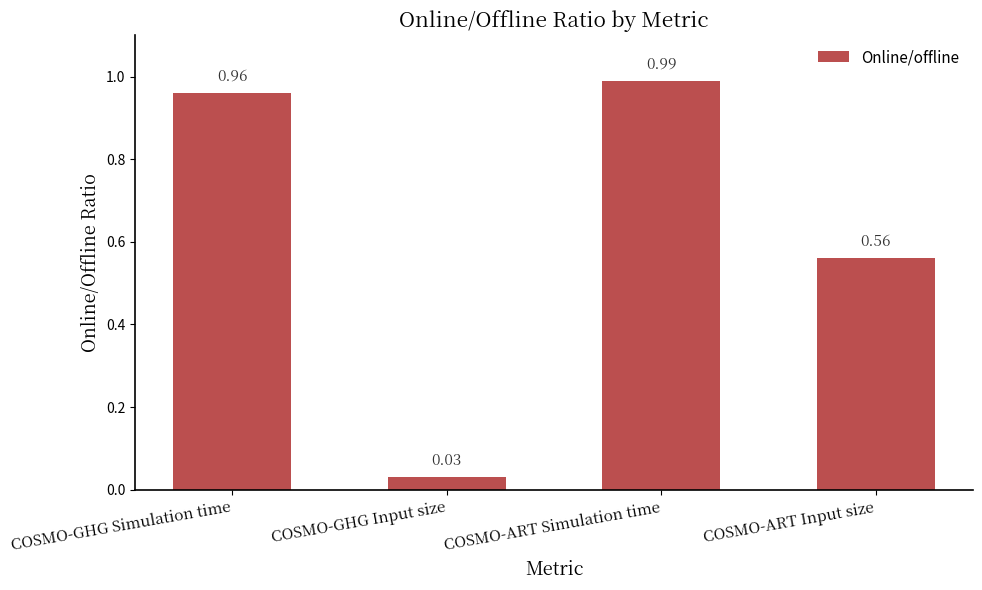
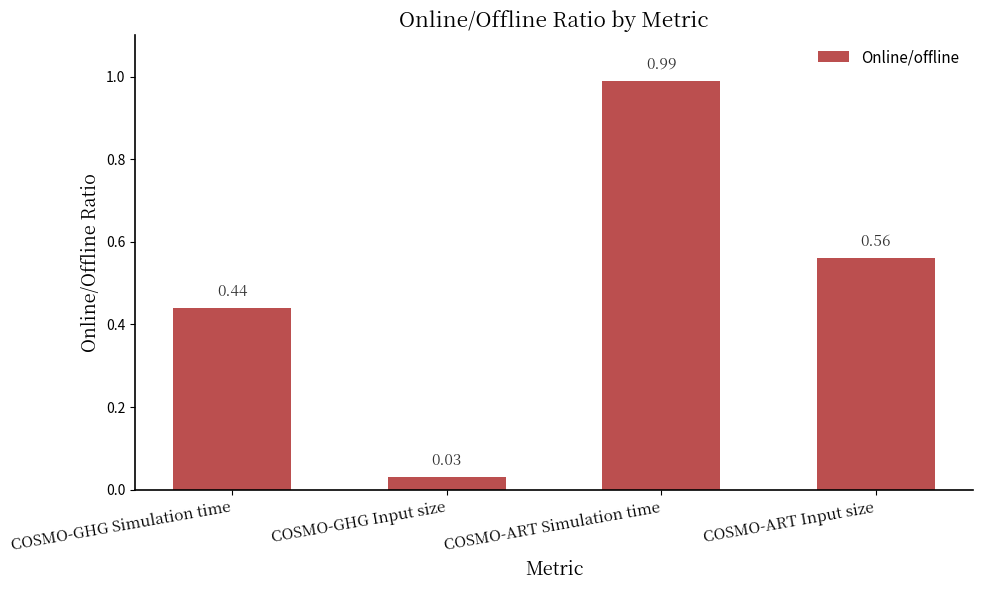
  {
-   "COSMO-GHG Simulation time": 0.96,
+   "COSMO-GHG Simulation time": 0.44,
    "COSMO-GHG Input size": 0.03,
    "COSMO-ART Simulation time": 0.99,
    "COSMO-ART Input size": 0.56
  }
